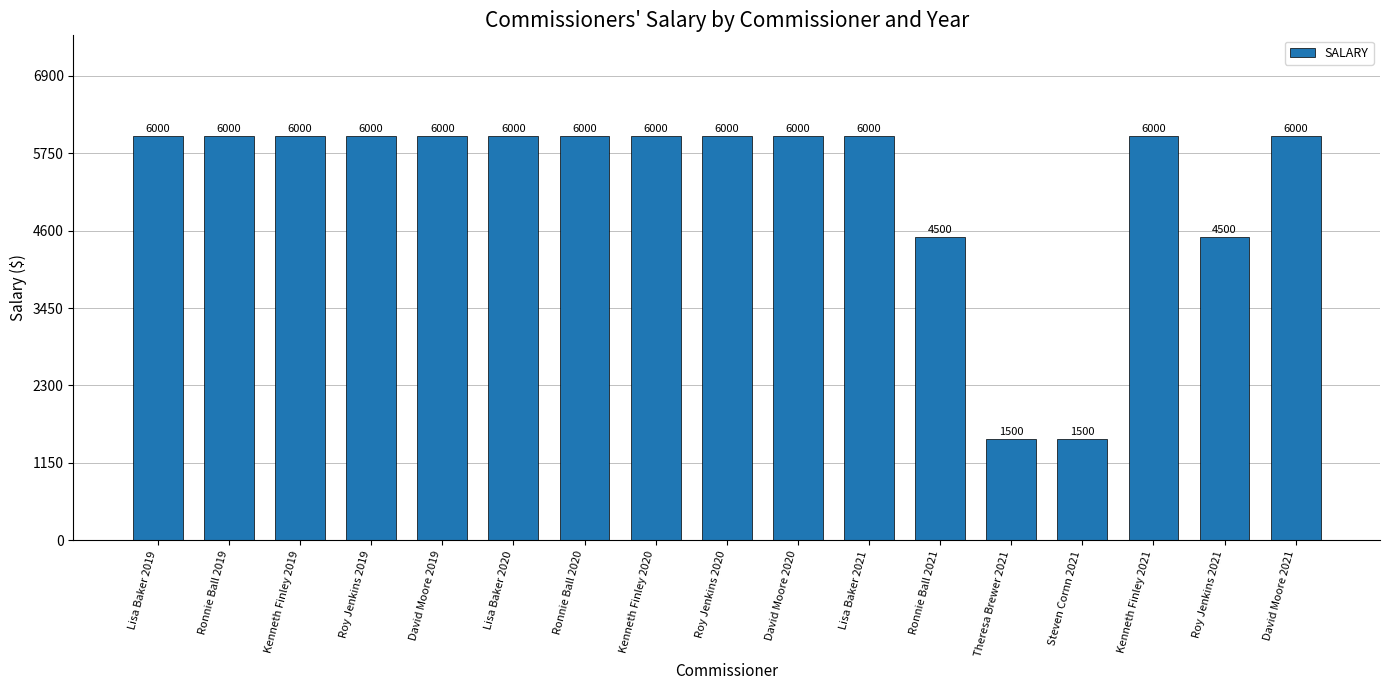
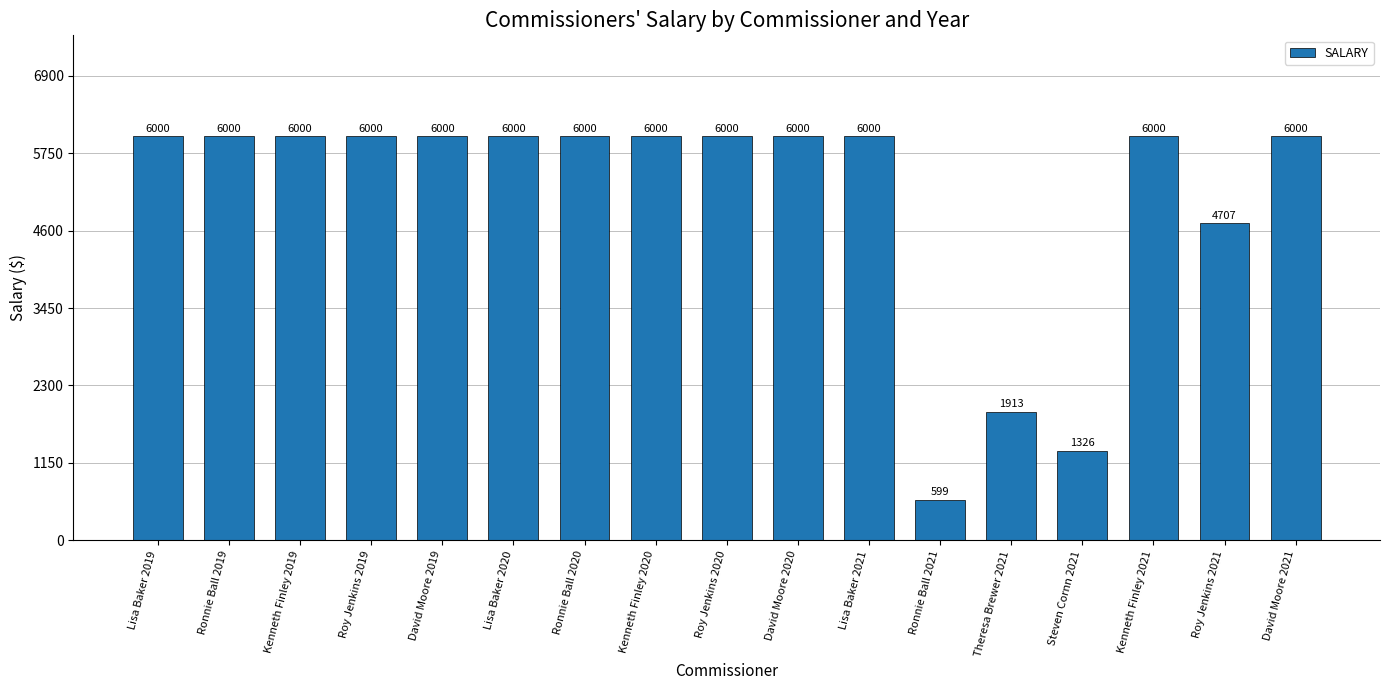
  {
    "Lisa Baker 2019": 6000,
    "Ronnie Ball 2019": 6000,
    "Kenneth Finley 2019": 6000,
    "Roy Jenkins 2019": 6000,
    "David Moore 2019": 6000,
    "Lisa Baker 2020": 6000,
    "Ronnie Ball 2020": 6000,
    "Kenneth Finley 2020": 6000,
    "Roy Jenkins 2020": 6000,
    "David Moore 2020": 6000,
    "Lisa Baker 2021": 6000,
-   "Ronnie Ball 2021": 4500,
-   "Theresa Brewer 2021": 1500,
-   "Steven Cornn 2021": 1500,
+   "Ronnie Ball 2021": 599,
+   "Theresa Brewer 2021": 1913,
+   "Steven Cornn 2021": 1326,
    "Kenneth Finley 2021": 6000,
-   "Roy Jenkins 2021": 4500,
+   "Roy Jenkins 2021": 4707,
    "David Moore 2021": 6000
  }
